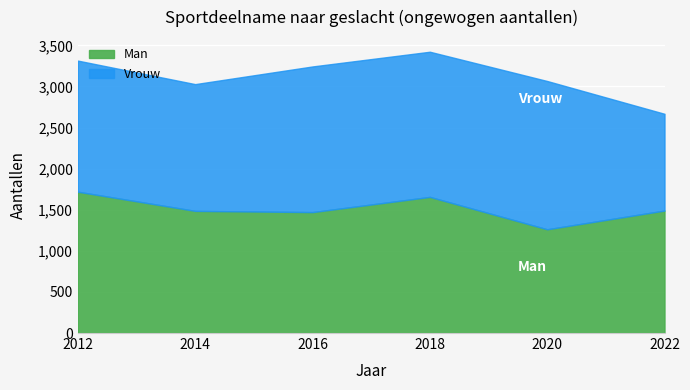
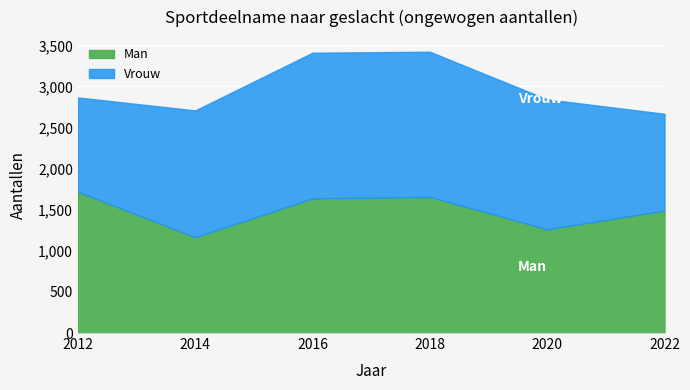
  {
    "Man": {
      "2012": "1,700",
-     "2014": "1,500",
-     "2016": "1,500",
+     "2014": "1,200",
+     "2016": "1,600",
      "2018": "1,700",
      "2020": "1,300",
      "2022": "1,500"
    },
    "Vrouw": {
-     "2012": "1,600",
+     "2012": "1,100",
      "2014": "1,500",
      "2016": "1,800",
      "2018": "1,800",
-     "2020": "1,800",
+     "2020": "1,600",
      "2022": "1,200"
    }
  }
